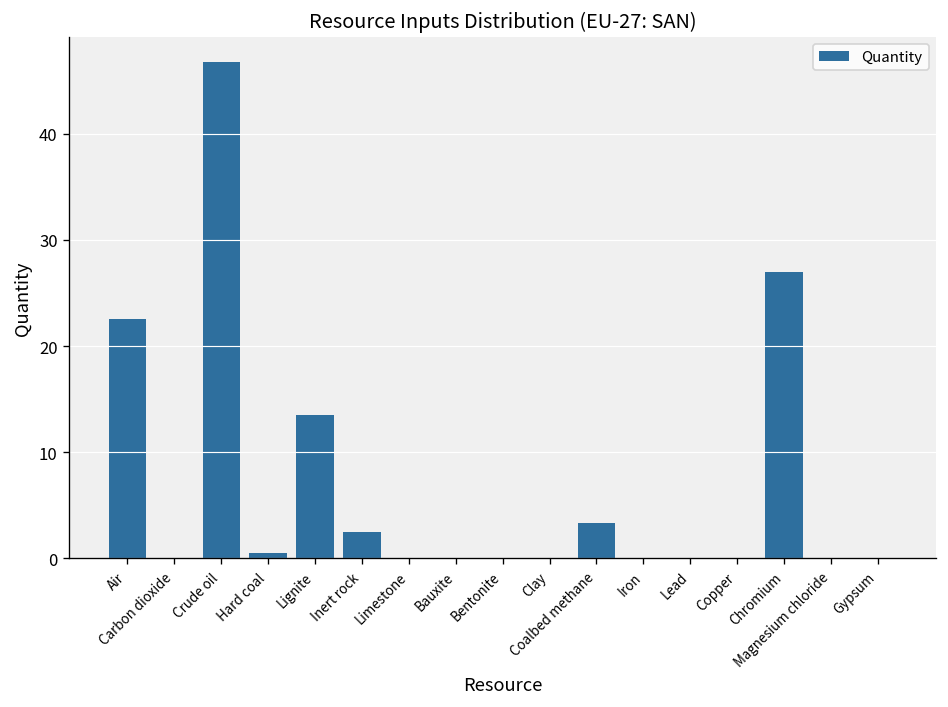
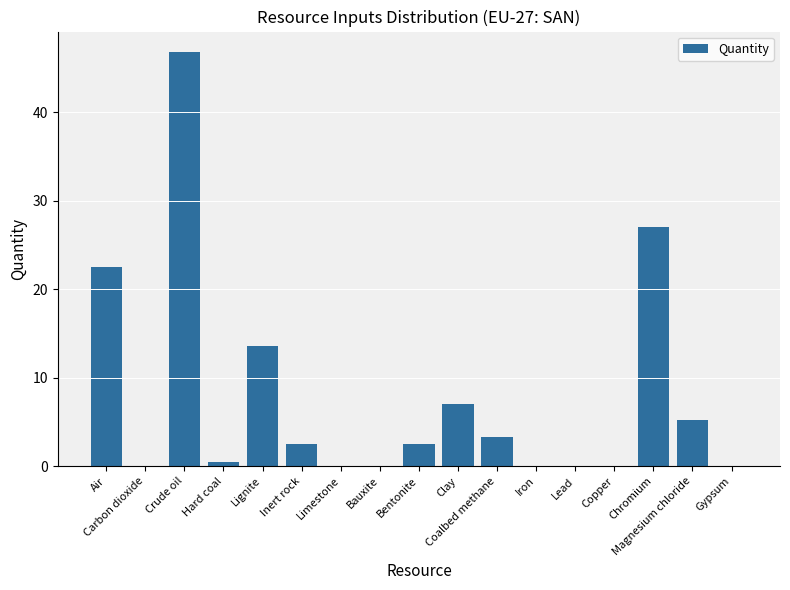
  {
    "Air": 23,
    "Crude oil": 47,
    "Hard coal": 1,
    "Lignite": 14,
    "Inert rock": 2,
-   "Bentonite": 0,
-   "Clay": 0,
+   "Bentonite": 2,
+   "Clay": 7,
    "Coalbed methane": 3,
    "Chromium": 27,
-   "Magnesium chloride": 0
+   "Magnesium chloride": 5
  }
